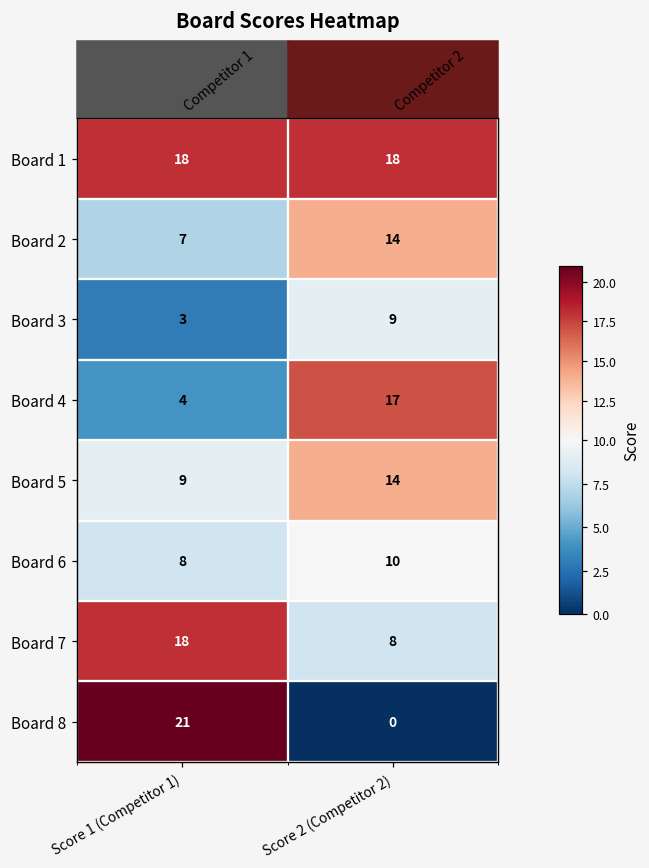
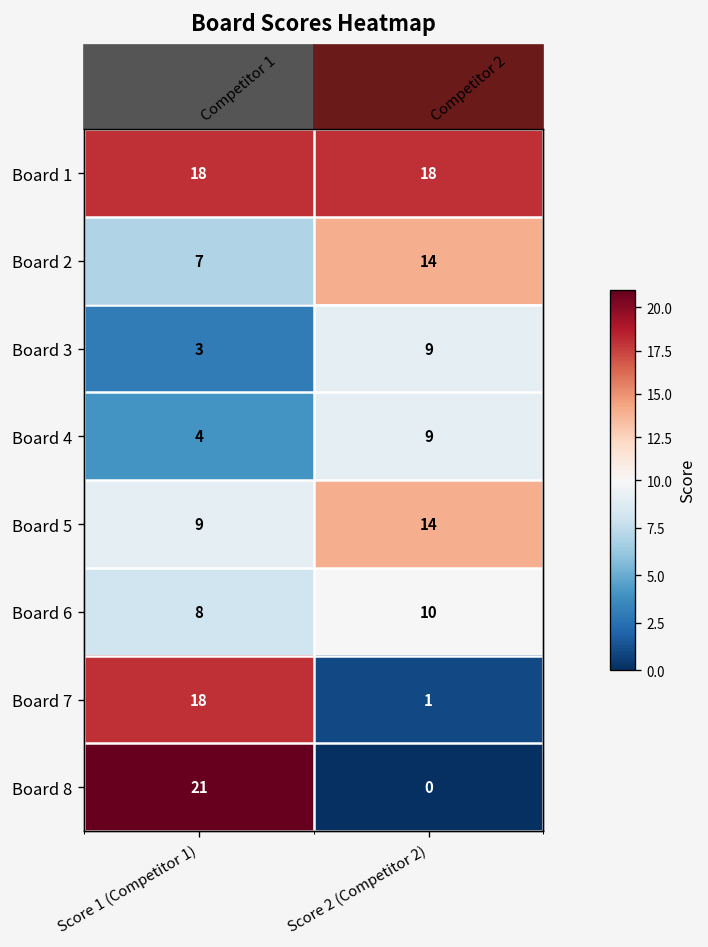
  {
    "Board 1": {
      "Score 1 (Competitor 1)": 18,
      "Score 2 (Competitor 2)": 18
    },
    "Board 2": {
      "Score 1 (Competitor 1)": 7,
      "Score 2 (Competitor 2)": 14
    },
    "Board 3": {
      "Score 1 (Competitor 1)": 3,
      "Score 2 (Competitor 2)": 9
    },
    "Board 4": {
      "Score 1 (Competitor 1)": 4,
-     "Score 2 (Competitor 2)": 17
+     "Score 2 (Competitor 2)": 9
    },
    "Board 5": {
      "Score 1 (Competitor 1)": 9,
      "Score 2 (Competitor 2)": 14
    },
    "Board 6": {
      "Score 1 (Competitor 1)": 8,
      "Score 2 (Competitor 2)": 10
    },
    "Board 7": {
      "Score 1 (Competitor 1)": 18,
-     "Score 2 (Competitor 2)": 8
+     "Score 2 (Competitor 2)": 1
    },
    "Board 8": {
      "Score 1 (Competitor 1)": 21,
      "Score 2 (Competitor 2)": 0
    }
  }
